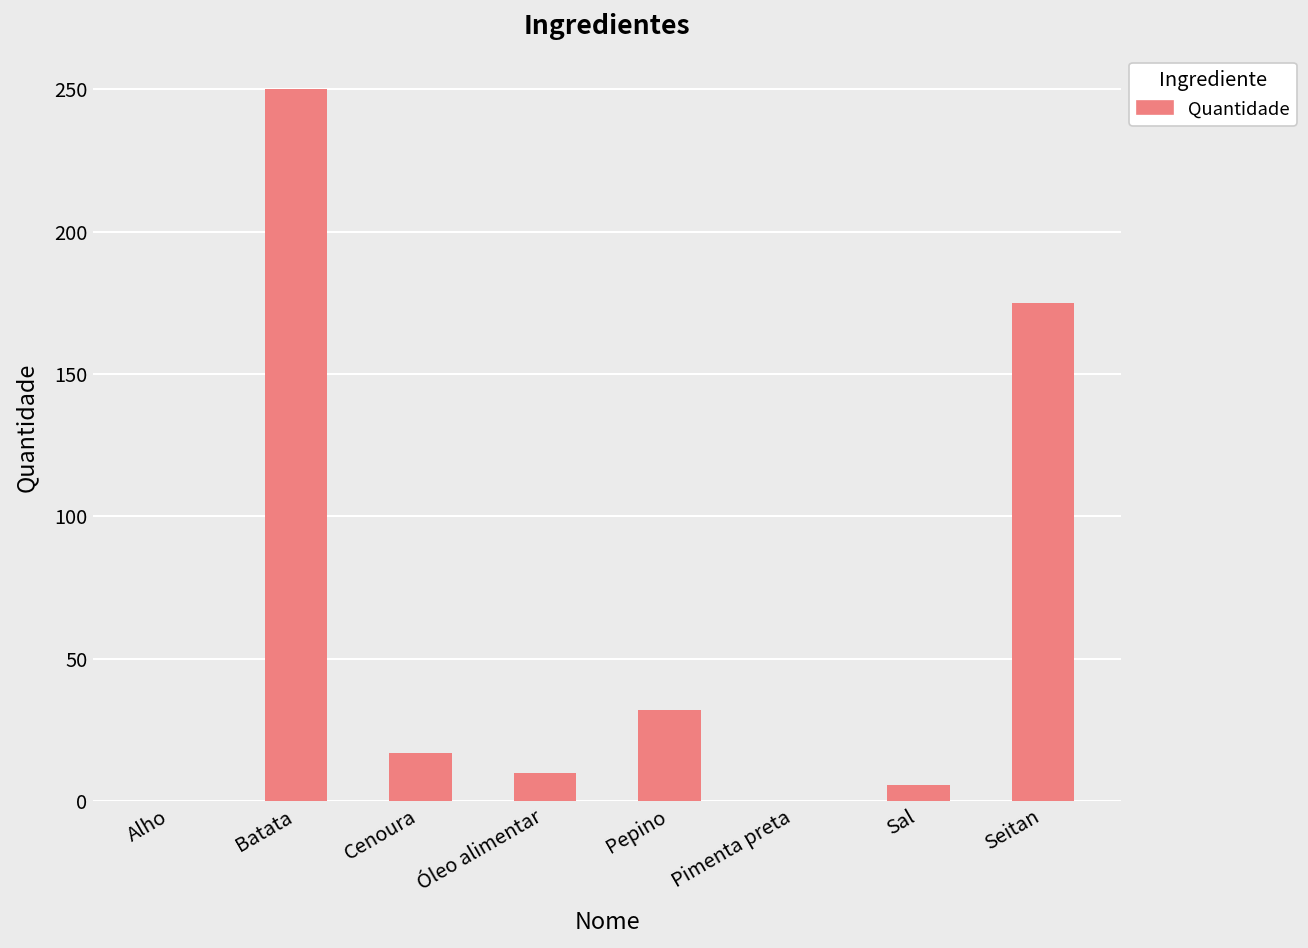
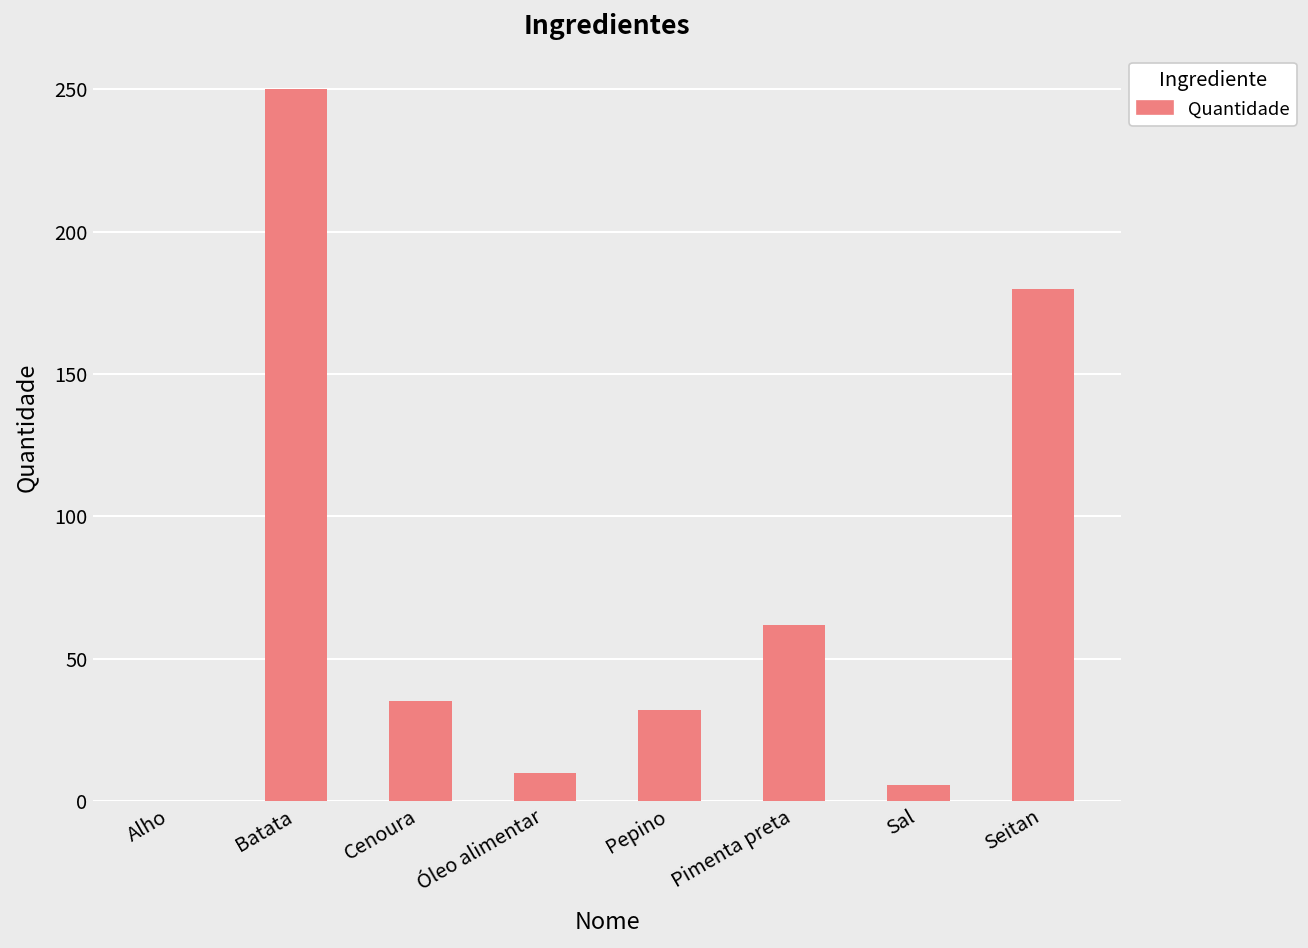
  {
    "Batata": 250,
-   "Cenoura": 17,
+   "Cenoura": 35,
    "Óleo alimentar": 10,
    "Pepino": 32,
-   "Pimenta preta": 0,
+   "Pimenta preta": 62,
    "Sal": 6,
-   "Seitan": 175
+   "Seitan": 180
  }
